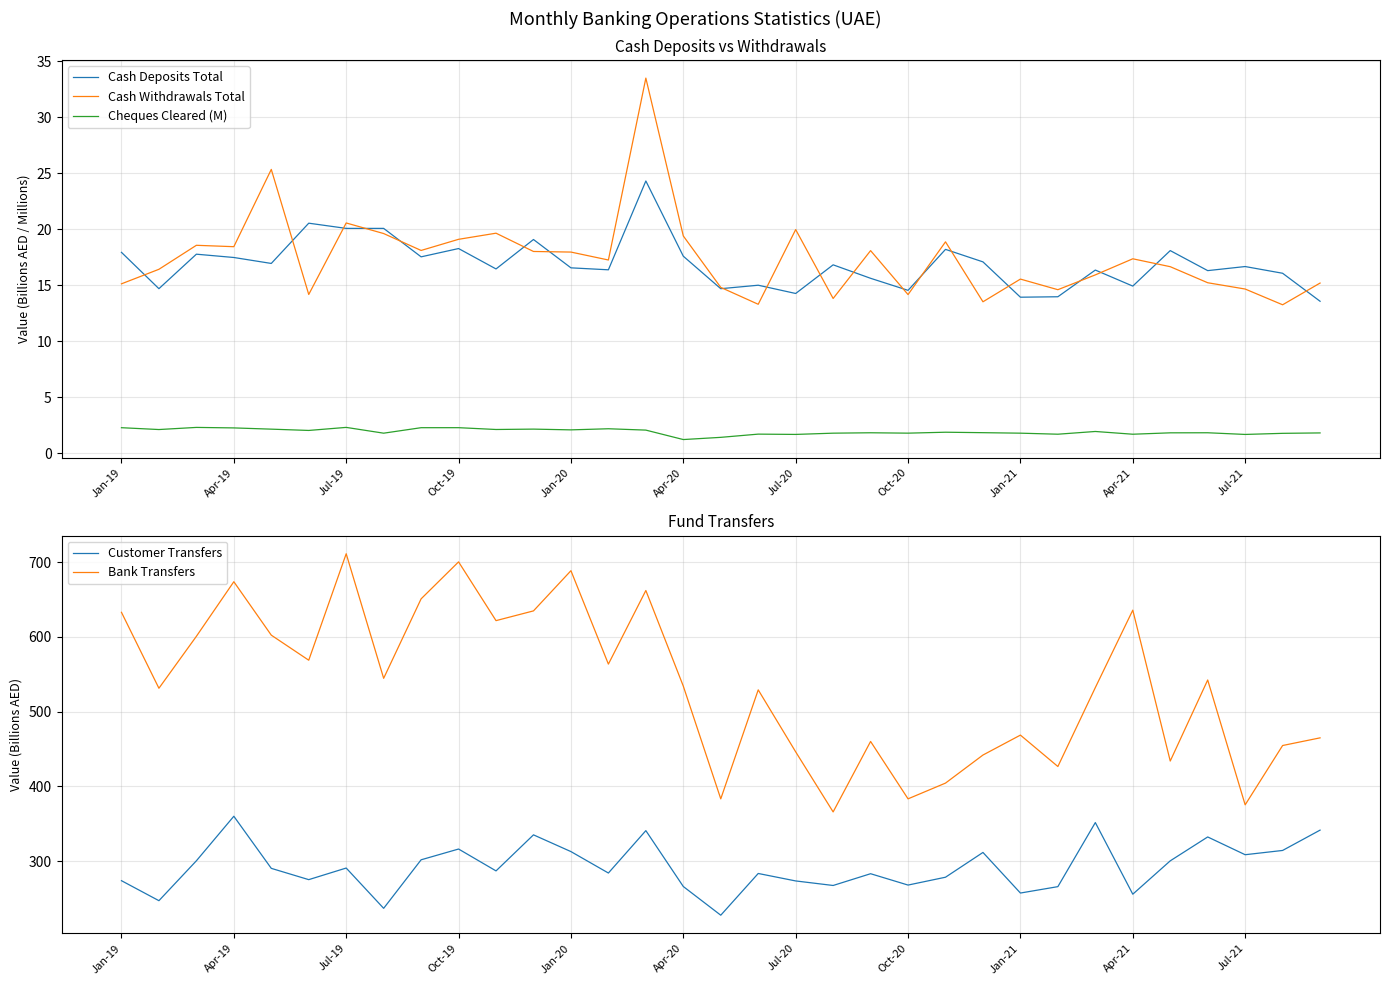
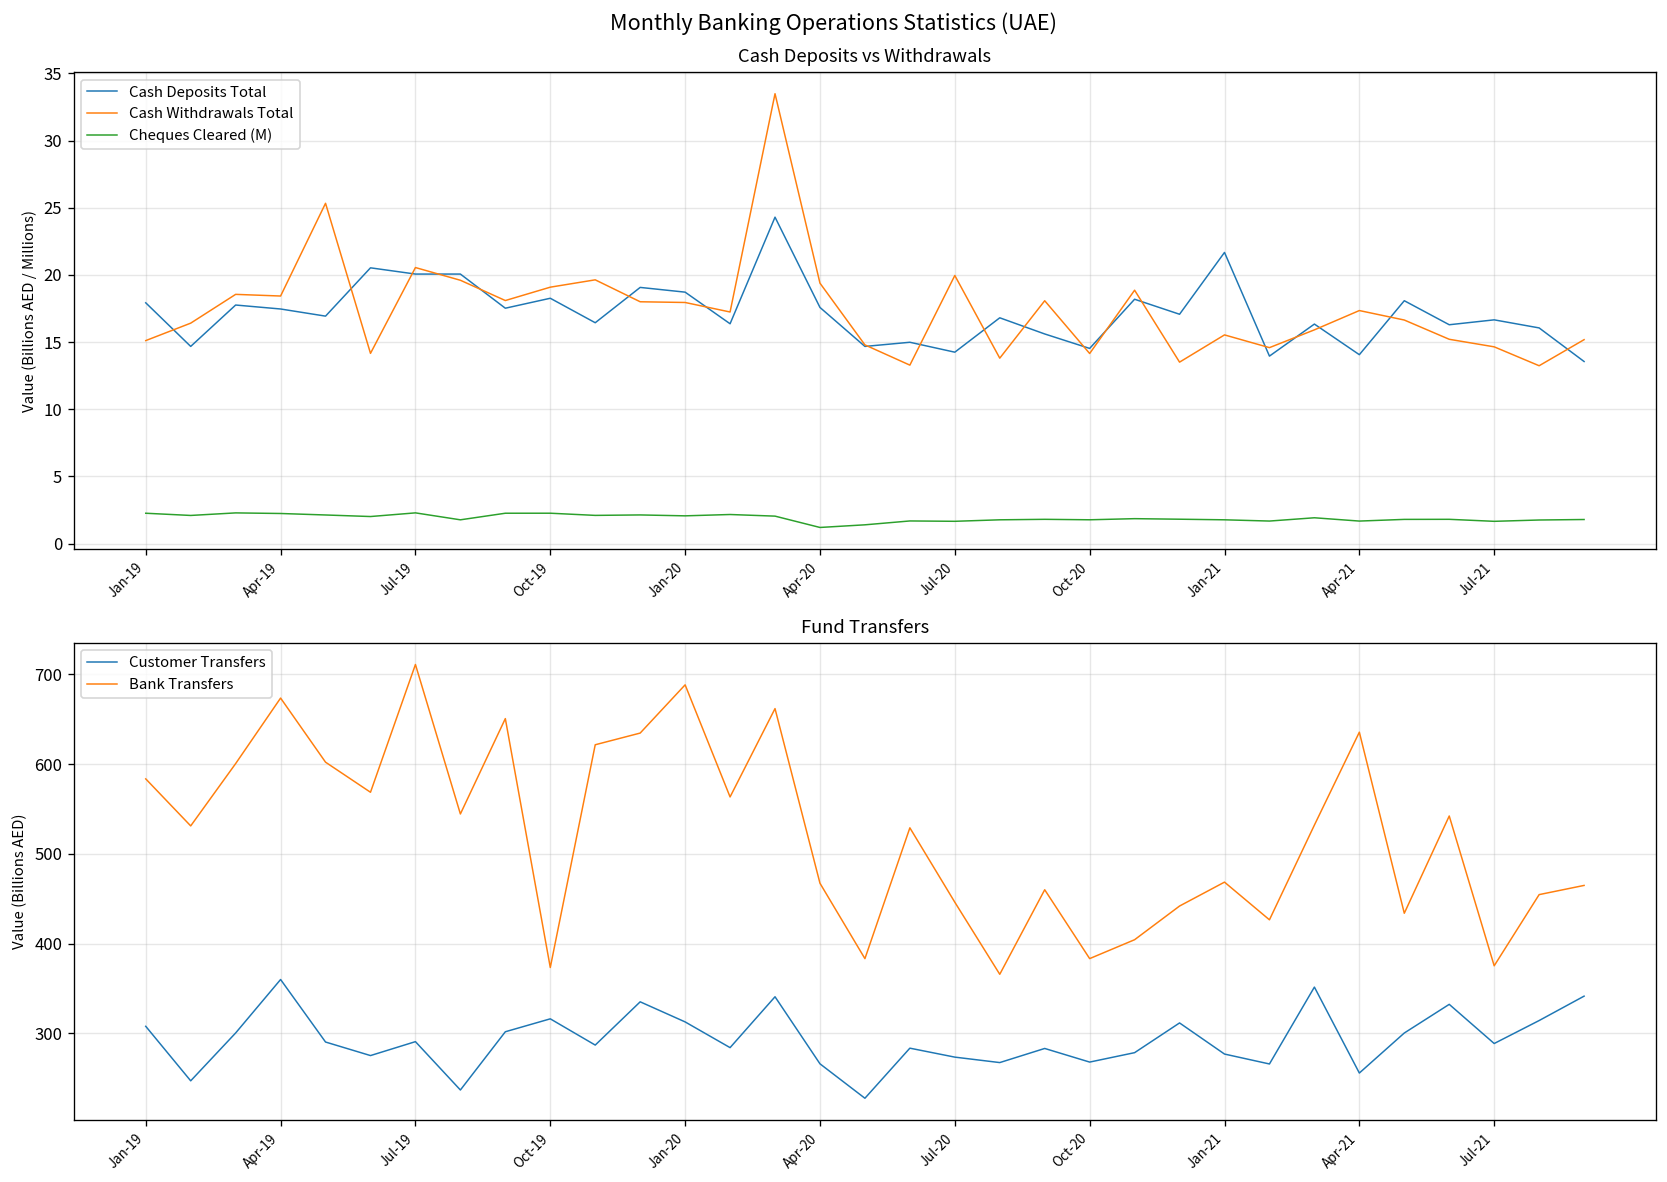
  {
    "Cash Deposits vs Withdrawals": {
      "Cash Deposits Total": {
        "Jan-19": 17.9,
        "Apr-19": 17.5,
        "Jul-19": 20.1,
        "Oct-19": 18.3,
-       "Jan-20": 16.5,
+       "Jan-20": 18.7,
        "Apr-20": 17.6,
        "Jul-20": 14.2,
        "Oct-20": 14.5,
-       "Jan-21": 13.9,
-       "Apr-21": 14.9,
+       "Jan-21": 21.7,
+       "Apr-21": 14.1,
        "Jul-21": 16.7
      },
      "Cash Withdrawals Total": {
        "Jan-19": 15.1,
        "Apr-19": 18.4,
        "Jul-19": 20.5,
        "Oct-19": 19.1,
        "Jan-20": 17.9,
        "Apr-20": 19.4,
        "Jul-20": 20.0,
        "Oct-20": 14.1,
        "Jan-21": 15.5,
        "Apr-21": 17.3,
        "Jul-21": 14.6
      },
      "Cheques Cleared (M)": {
        "Jan-19": 2.3,
        "Apr-19": 2.2,
        "Jul-19": 2.3,
        "Oct-19": 2.3,
        "Jan-20": 2.1,
        "Apr-20": 1.2,
        "Jul-20": 1.7,
        "Oct-20": 1.8,
        "Jan-21": 1.8,
        "Apr-21": 1.7,
        "Jul-21": 1.7
      }
    },
    "Fund Transfers": {
      "Customer Transfers": {
-       "Jan-19": 270,
+       "Jan-19": 310,
        "Apr-19": 360,
        "Jul-19": 290,
        "Oct-19": 320,
        "Jan-20": 310,
        "Apr-20": 270,
        "Jul-20": 270,
        "Oct-20": 270,
-       "Jan-21": 260,
+       "Jan-21": 280,
        "Apr-21": 260,
-       "Jul-21": 310
+       "Jul-21": 290
      },
      "Bank Transfers": {
-       "Jan-19": 630,
+       "Jan-19": 580,
        "Apr-19": 670,
        "Jul-19": 710,
-       "Oct-19": 700,
+       "Oct-19": 370,
        "Jan-20": 690,
-       "Apr-20": 530,
+       "Apr-20": 470,
        "Jul-20": 450,
        "Oct-20": 380,
        "Jan-21": 470,
        "Apr-21": 640,
        "Jul-21": 380
      }
    }
  }
